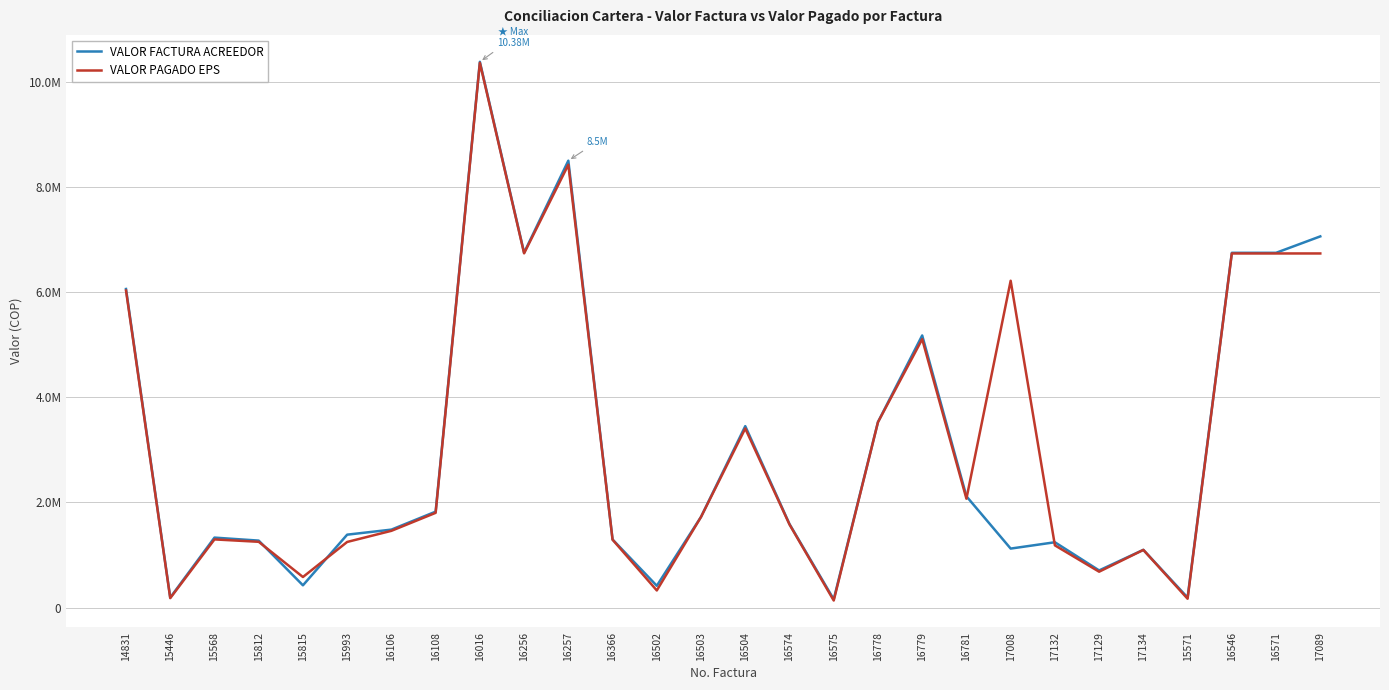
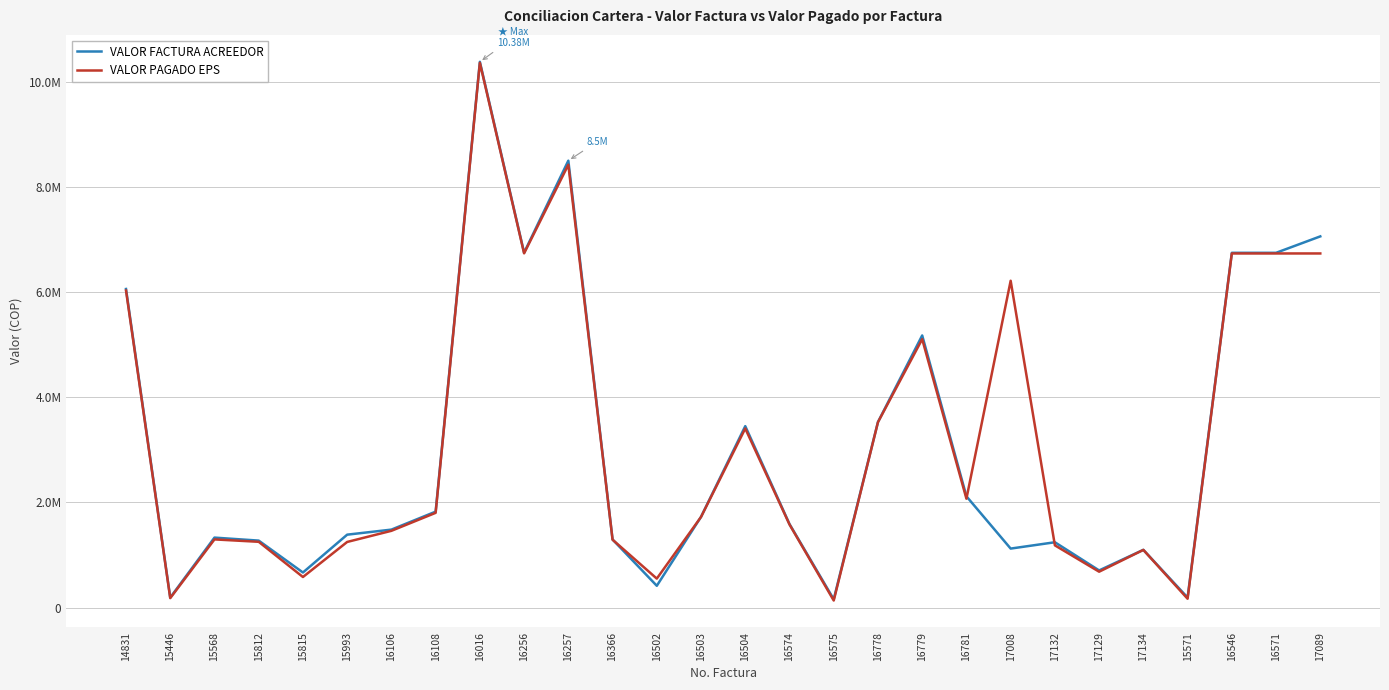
  {
    "VALOR FACTURA ACREEDOR": {
-     "15815": 400000,
+     "15815": 700000,
      "15993": 1400000,
      "16502": 400000,
      "16779": 5200000,
      "17008": 1100000,
      "17132": 1200000,
      "17089": 7100000
    },
    "VALOR PAGADO EPS": {
      "15815": 600000,
      "15993": 1200000,
      "16257": 8400000,
-     "16502": 300000,
+     "16502": 600000,
      "16779": 5100000,
      "17008": 6200000,
      "17132": 1200000,
      "17089": 6700000
    }
  }
